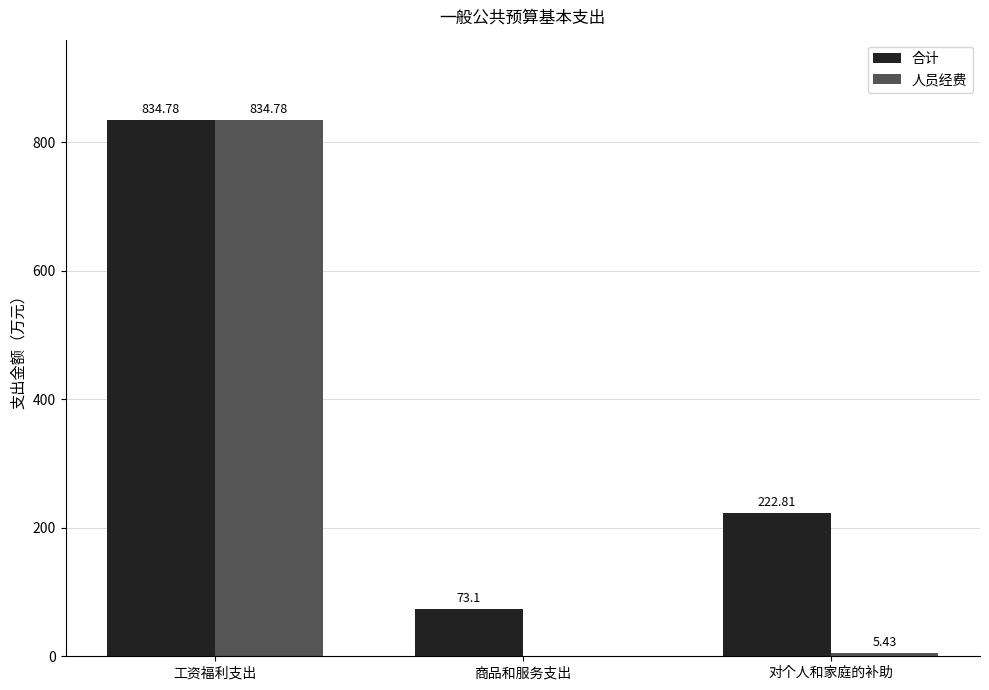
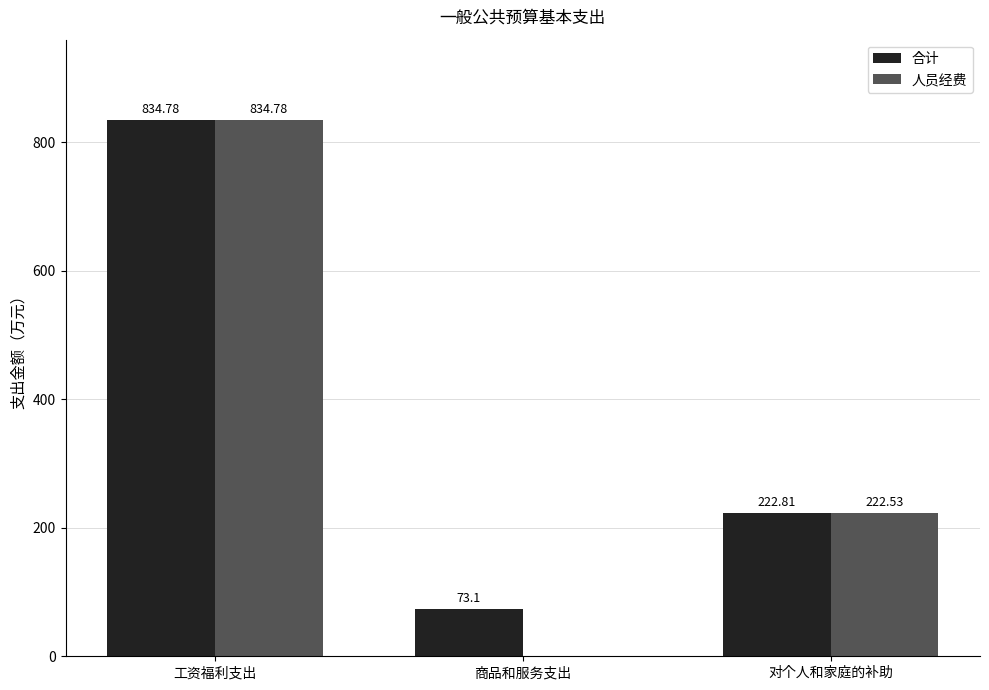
  {
    "合计": {
      "工资福利支出": 834.78,
      "商品和服务支出": 73.1,
      "对个人和家庭的补助": 222.81
    },
    "人员经费": {
      "工资福利支出": 834.78,
-     "对个人和家庭的补助": 5.43
+     "对个人和家庭的补助": 222.53
    }
  }
